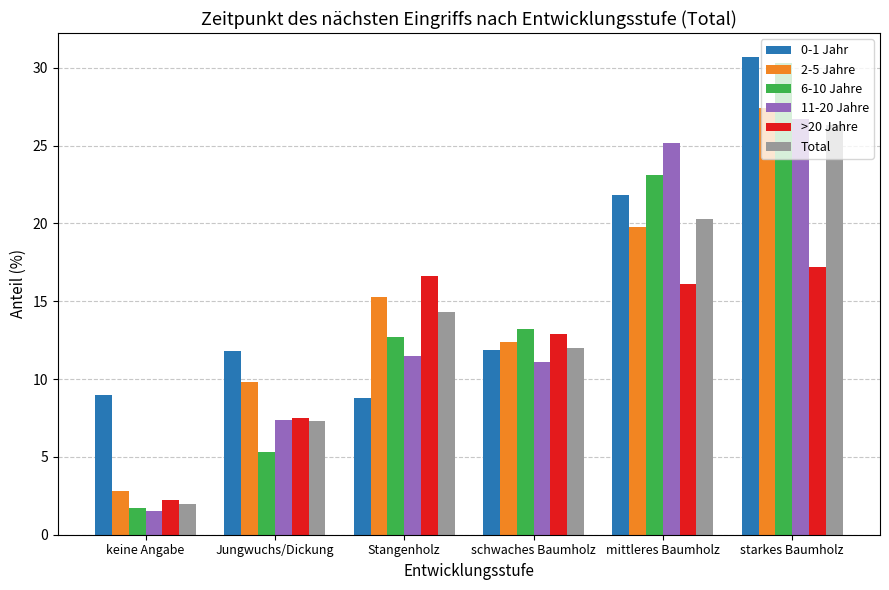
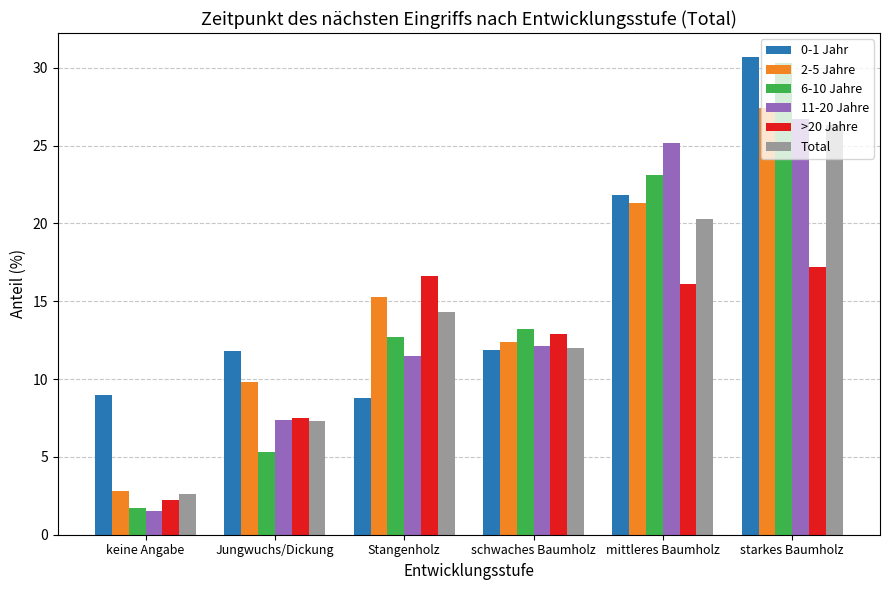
  {
    "0-1 Jahr": {
      "keine Angabe": 9.0,
      "Jungwuchs/Dickung": 11.8,
      "Stangenholz": 8.8,
      "schwaches Baumholz": 11.9,
      "mittleres Baumholz": 21.8,
      "starkes Baumholz": 30.7
    },
    "2-5 Jahre": {
      "keine Angabe": 2.8,
      "Jungwuchs/Dickung": 9.8,
      "Stangenholz": 15.3,
      "schwaches Baumholz": 12.4,
-     "mittleres Baumholz": 19.8
+     "mittleres Baumholz": 21.3
    },
    "6-10 Jahre": {
      "keine Angabe": 1.7,
      "Jungwuchs/Dickung": 5.3,
      "Stangenholz": 12.7,
      "schwaches Baumholz": 13.2,
      "mittleres Baumholz": 23.1
    },
    "11-20 Jahre": {
      "keine Angabe": 1.5,
      "Jungwuchs/Dickung": 7.4,
      "Stangenholz": 11.5,
-     "schwaches Baumholz": 11.1,
+     "schwaches Baumholz": 12.1,
      "mittleres Baumholz": 25.2
    },
    ">20 Jahre": {
      "keine Angabe": 2.2,
      "Jungwuchs/Dickung": 7.5,
      "Stangenholz": 16.6,
      "schwaches Baumholz": 12.9,
      "mittleres Baumholz": 16.1,
      "starkes Baumholz": 17.2
    },
    "Total": {
-     "keine Angabe": 2.0,
+     "keine Angabe": 2.6,
      "Jungwuchs/Dickung": 7.3,
      "Stangenholz": 14.3,
      "schwaches Baumholz": 12.0,
      "mittleres Baumholz": 20.3
    }
  }
